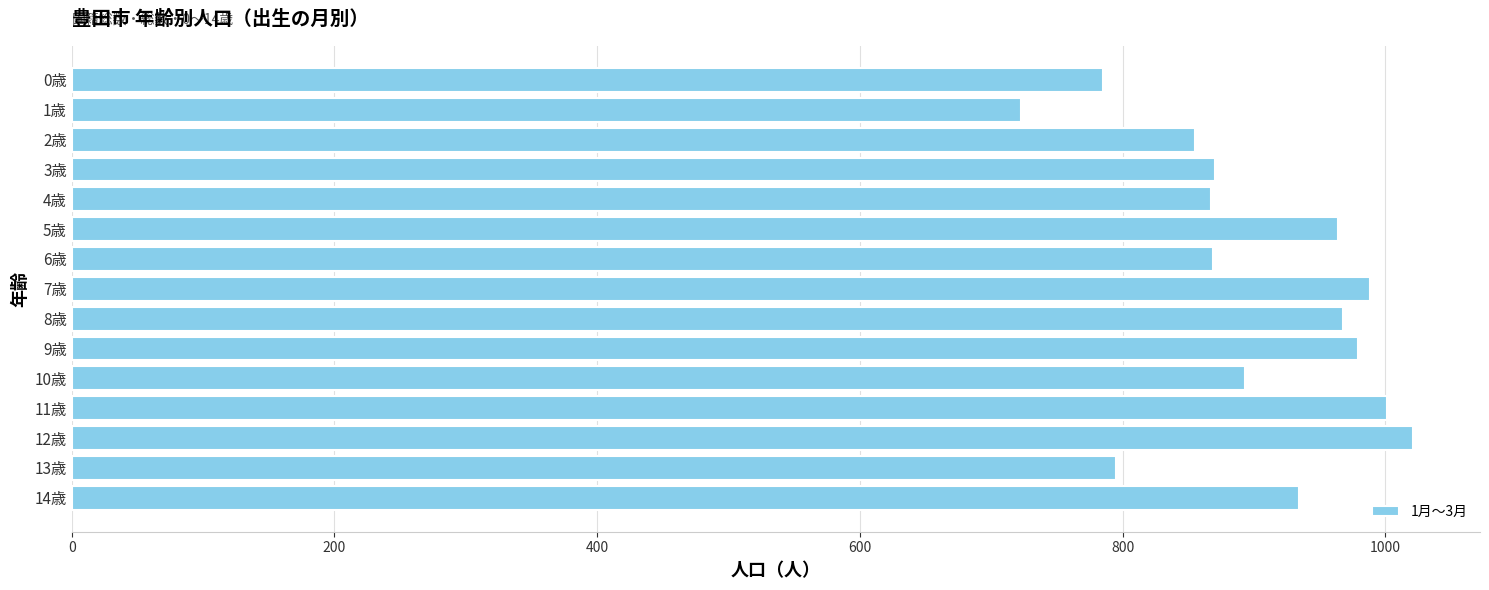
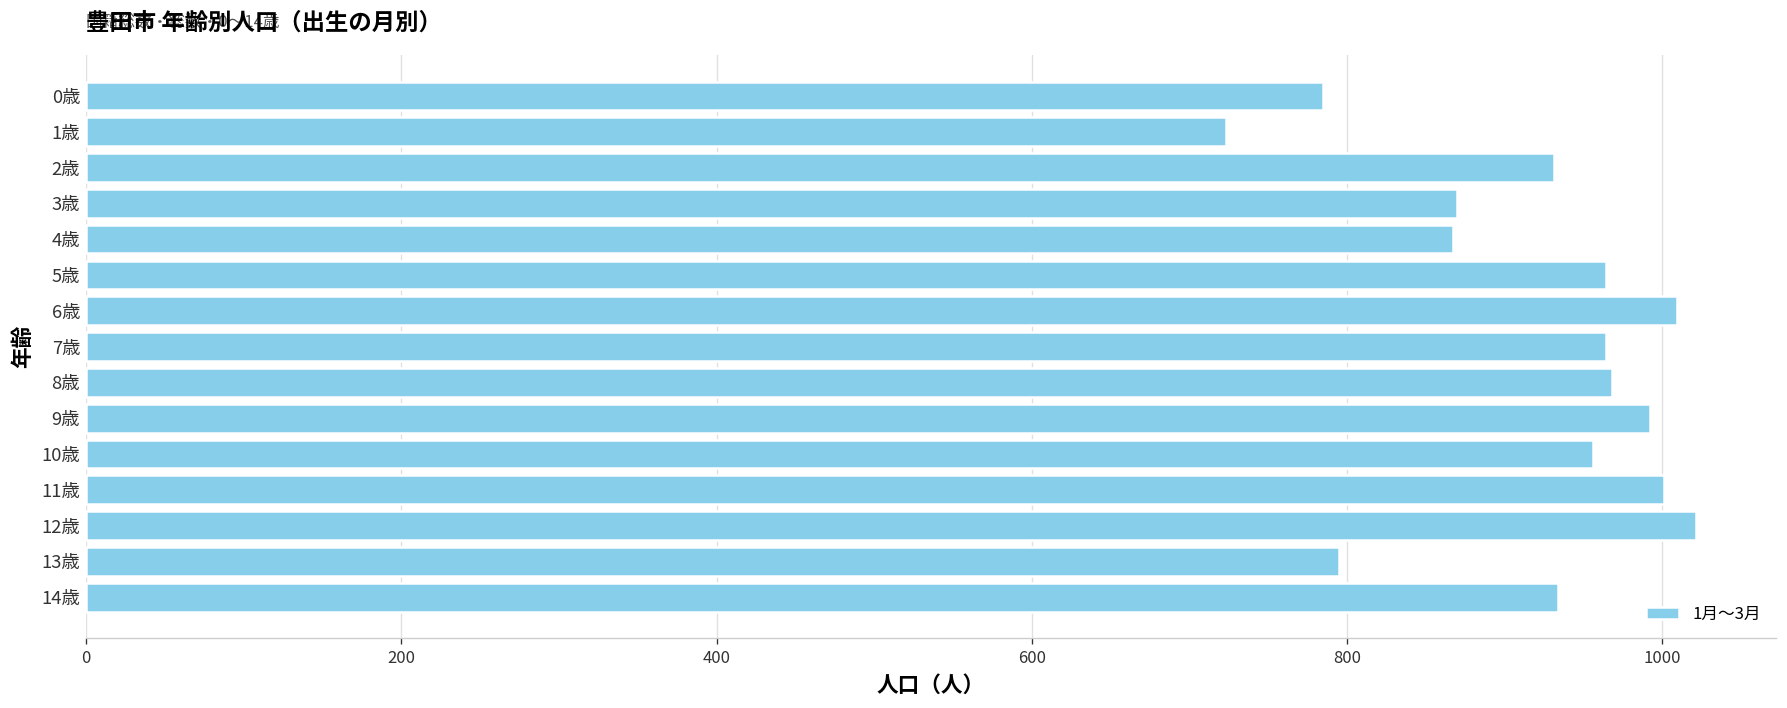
  {
    "0歳": 785,
    "1歳": 723,
-   "2歳": 855,
+   "2歳": 931,
    "3歳": 870,
    "4歳": 867,
    "5歳": 964,
-   "6歳": 869,
-   "7歳": 988,
+   "6歳": 1009,
+   "7歳": 964,
    "8歳": 968,
-   "9歳": 979,
-   "10歳": 893,
+   "9歳": 992,
+   "10歳": 956,
    "11歳": 1001,
    "12歳": 1021,
    "13歳": 795,
    "14歳": 934
  }
